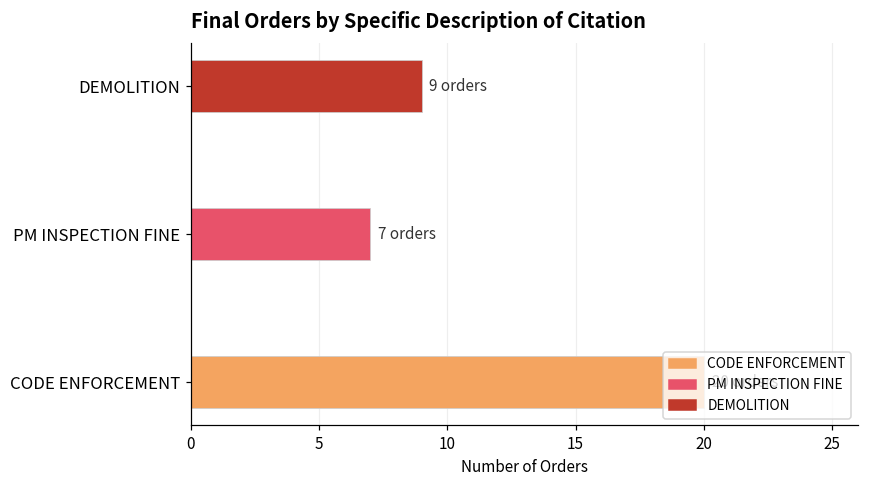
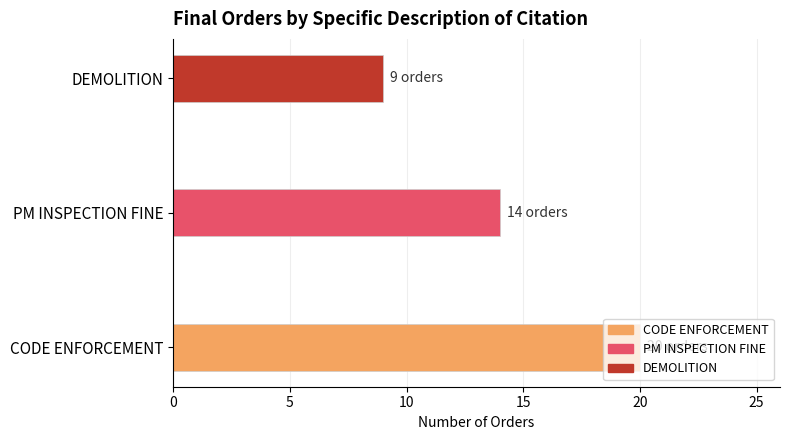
  {
    "DEMOLITION": 9,
-   "PM INSPECTION FINE": 7
+   "PM INSPECTION FINE": 14
  }
